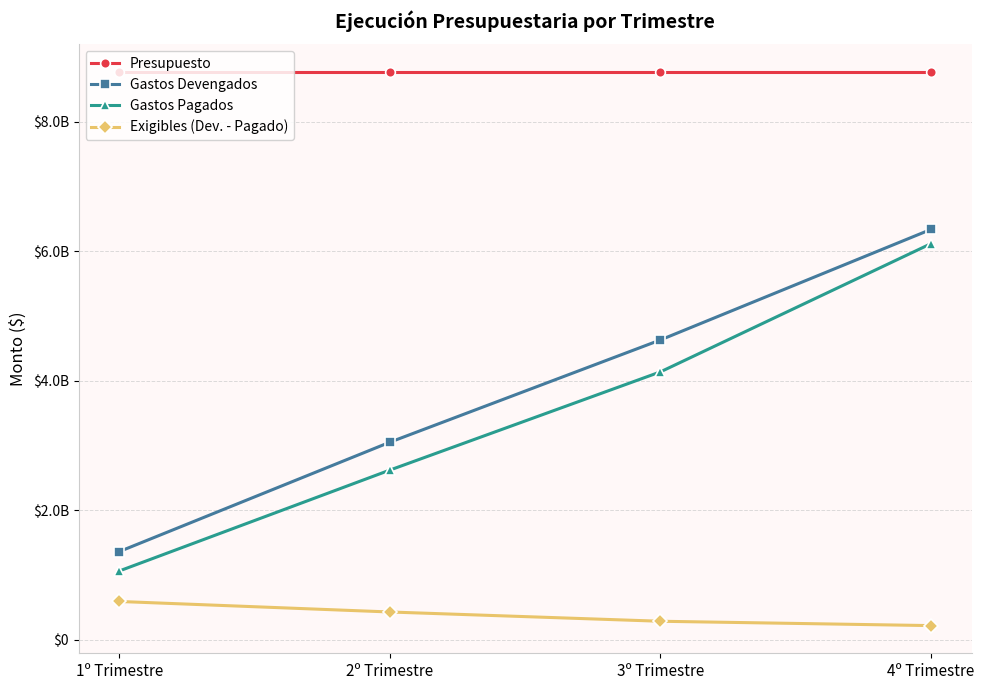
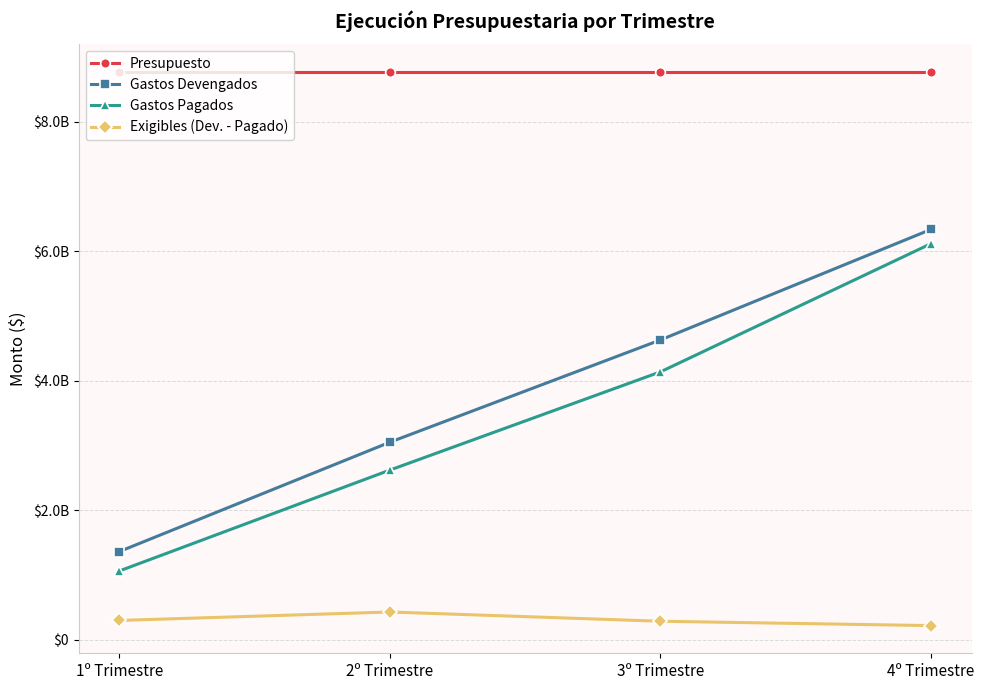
  {
    "Presupuesto": {
      "2º Trimestre": "$8800000000",
      "3º Trimestre": "$8800000000",
      "4º Trimestre": "$8800000000"
    },
    "Exigibles (Dev. - Pagado)": {
-     "1º Trimestre": "$600000000",
+     "1º Trimestre": "$300000000",
      "2º Trimestre": "$400000000",
      "3º Trimestre": "$300000000",
      "4º Trimestre": "$200000000"
    }
  }
